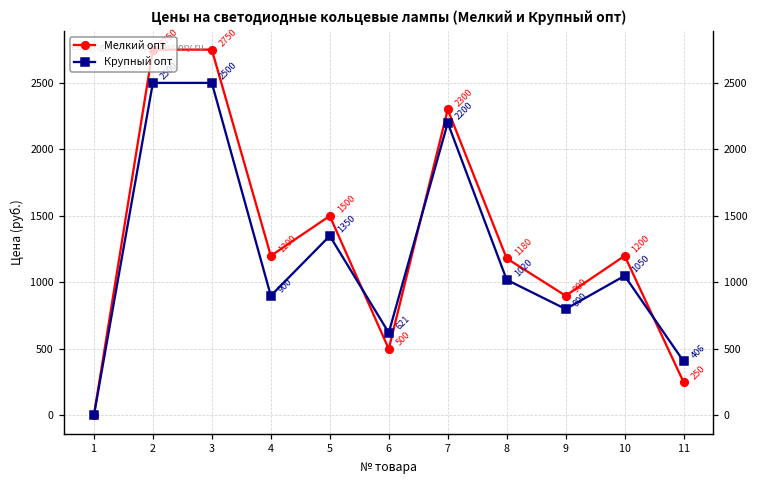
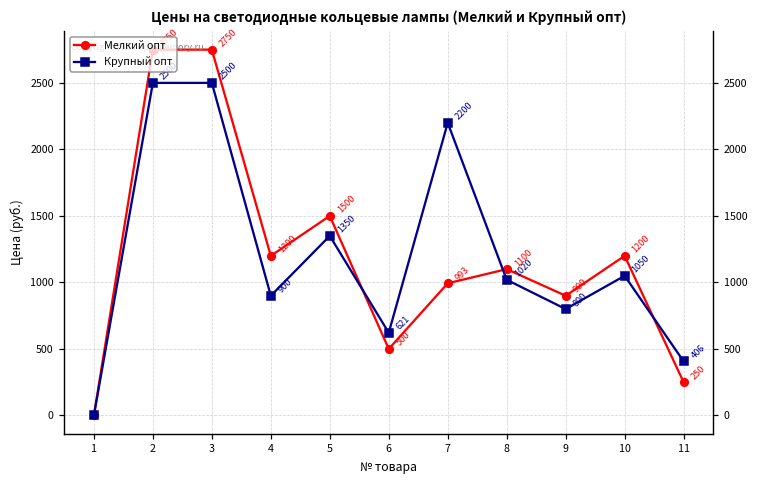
  {
    "Мелкий опт": {
      "3": 2750,
      "4": 1200,
      "5": 1500,
      "6": 500,
-     "7": 2300,
-     "8": 1180,
+     "7": 993,
+     "8": 1100,
      "10": 1200,
      "11": 250
    },
    "Крупный опт": {
      "3": 2500,
      "4": 900,
      "5": 1350,
      "8": 1020,
      "10": 1050
    }
  }
